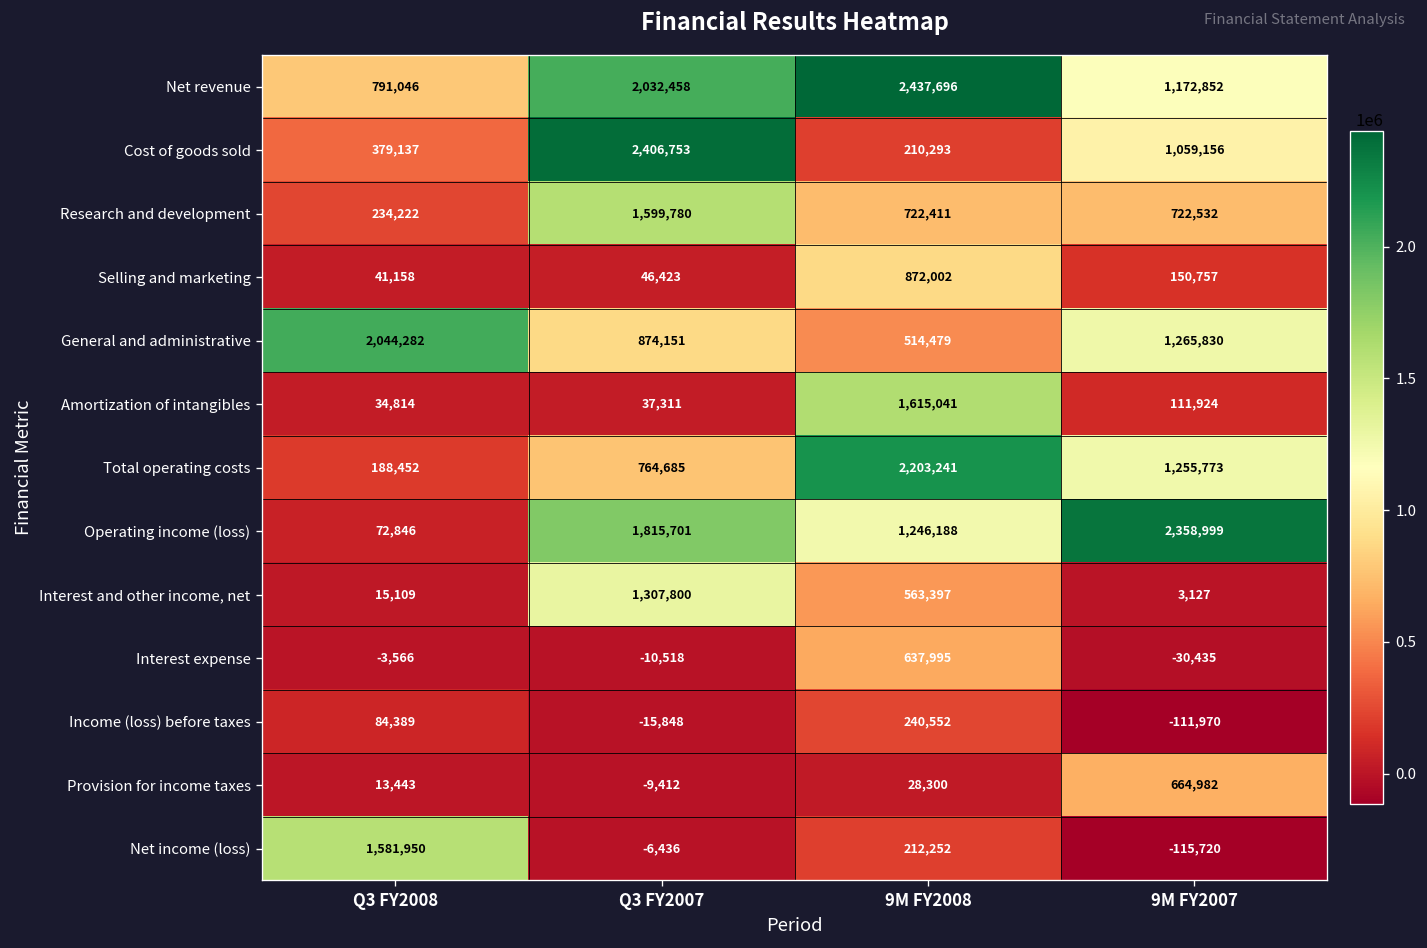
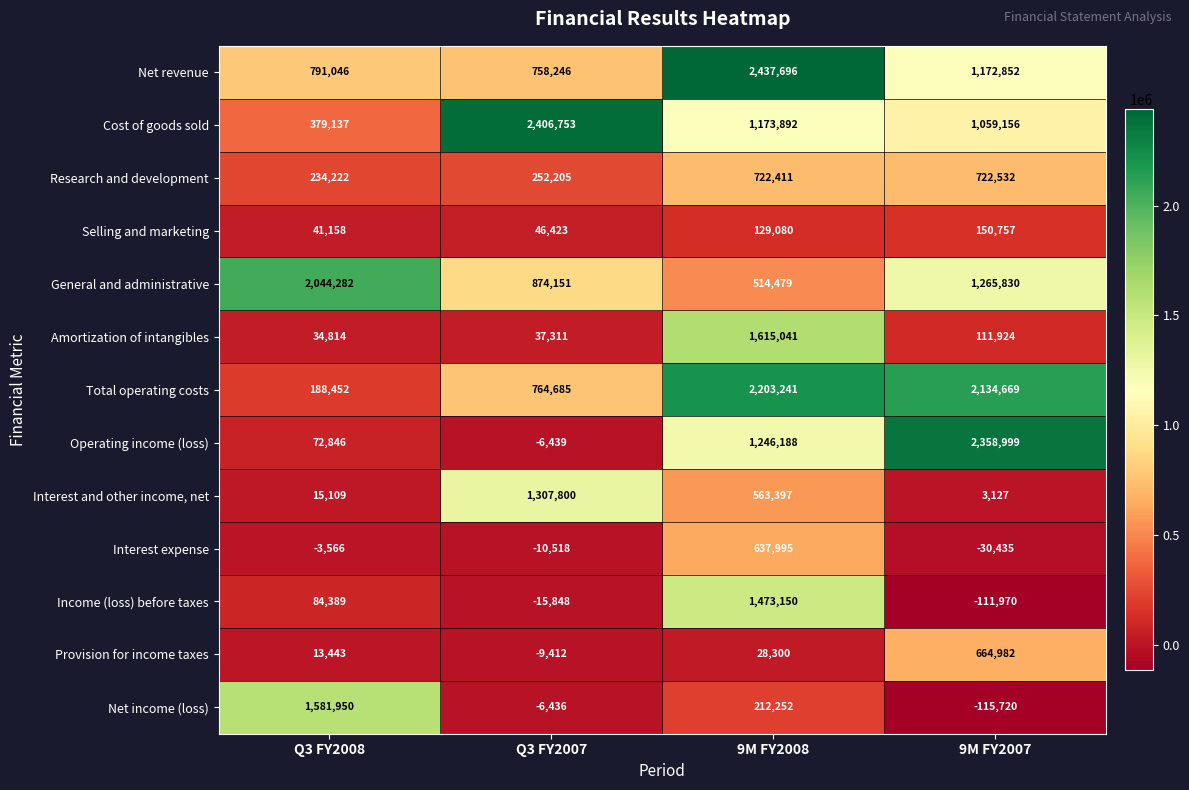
  {
    "Net revenue": {
      "Q3 FY2008": "791,046",
-     "Q3 FY2007": "2,032,458",
+     "Q3 FY2007": "758,246",
      "9M FY2008": "2,437,696",
      "9M FY2007": "1,172,852"
    },
    "Cost of goods sold": {
      "Q3 FY2008": "379,137",
      "Q3 FY2007": "2,406,753",
-     "9M FY2008": "210,293",
+     "9M FY2008": "1,173,892",
      "9M FY2007": "1,059,156"
    },
    "Research and development": {
      "Q3 FY2008": "234,222",
-     "Q3 FY2007": "1,599,780",
+     "Q3 FY2007": "252,205",
      "9M FY2008": "722,411",
      "9M FY2007": "722,532"
    },
    "Selling and marketing": {
      "Q3 FY2008": "41,158",
      "Q3 FY2007": "46,423",
-     "9M FY2008": "872,002",
+     "9M FY2008": "129,080",
      "9M FY2007": "150,757"
    },
    "General and administrative": {
      "Q3 FY2008": "2,044,282",
      "Q3 FY2007": "874,151",
      "9M FY2008": "514,479",
      "9M FY2007": "1,265,830"
    },
    "Amortization of intangibles": {
      "Q3 FY2008": "34,814",
      "Q3 FY2007": "37,311",
      "9M FY2008": "1,615,041",
      "9M FY2007": "111,924"
    },
    "Total operating costs": {
      "Q3 FY2008": "188,452",
      "Q3 FY2007": "764,685",
      "9M FY2008": "2,203,241",
-     "9M FY2007": "1,255,773"
+     "9M FY2007": "2,134,669"
    },
    "Operating income (loss)": {
      "Q3 FY2008": "72,846",
-     "Q3 FY2007": "1,815,701",
+     "Q3 FY2007": "-6,439",
      "9M FY2008": "1,246,188",
      "9M FY2007": "2,358,999"
    },
    "Interest and other income, net": {
      "Q3 FY2008": "15,109",
      "Q3 FY2007": "1,307,800",
      "9M FY2008": "563,397",
      "9M FY2007": "3,127"
    },
    "Interest expense": {
      "Q3 FY2008": "-3,566",
      "Q3 FY2007": "-10,518",
      "9M FY2008": "637,995",
      "9M FY2007": "-30,435"
    },
    "Income (loss) before taxes": {
      "Q3 FY2008": "84,389",
      "Q3 FY2007": "-15,848",
-     "9M FY2008": "240,552",
+     "9M FY2008": "1,473,150",
      "9M FY2007": "-111,970"
    },
    "Provision for income taxes": {
      "Q3 FY2008": "13,443",
      "Q3 FY2007": "-9,412",
      "9M FY2008": "28,300",
      "9M FY2007": "664,982"
    },
    "Net income (loss)": {
      "Q3 FY2008": "1,581,950",
      "Q3 FY2007": "-6,436",
      "9M FY2008": "212,252",
      "9M FY2007": "-115,720"
    }
  }
